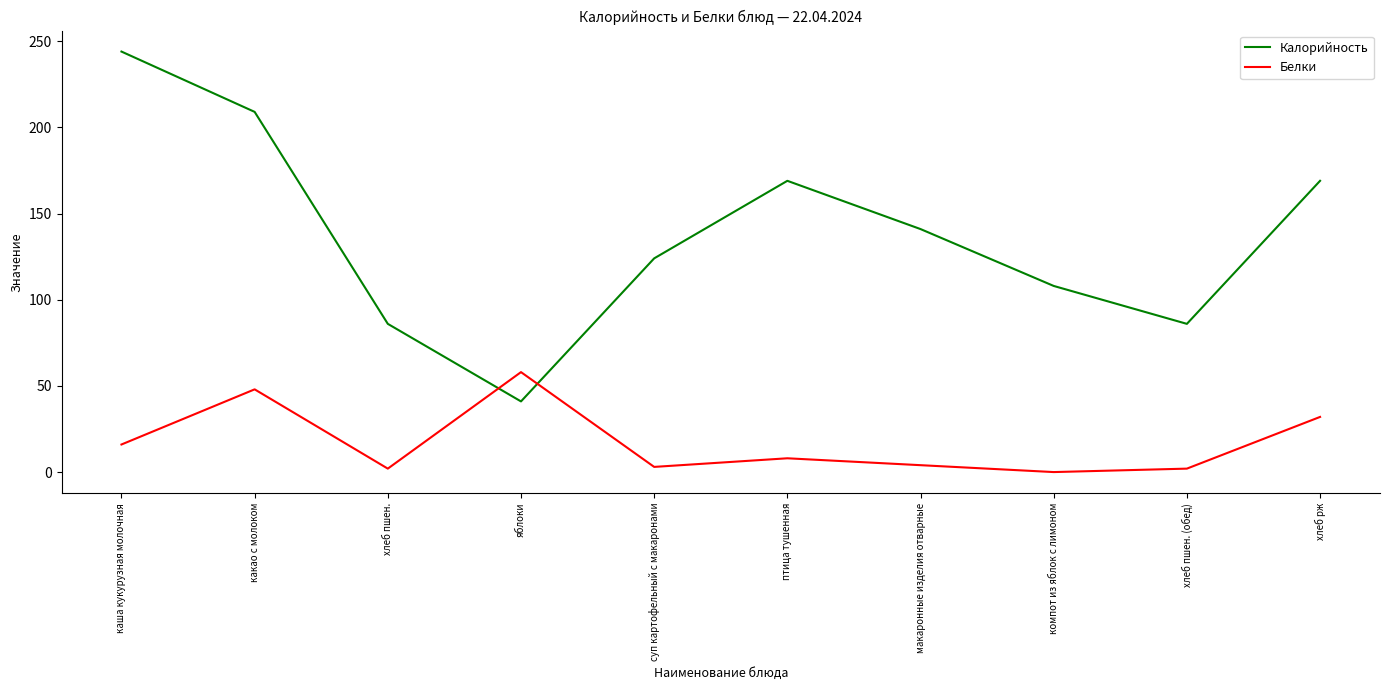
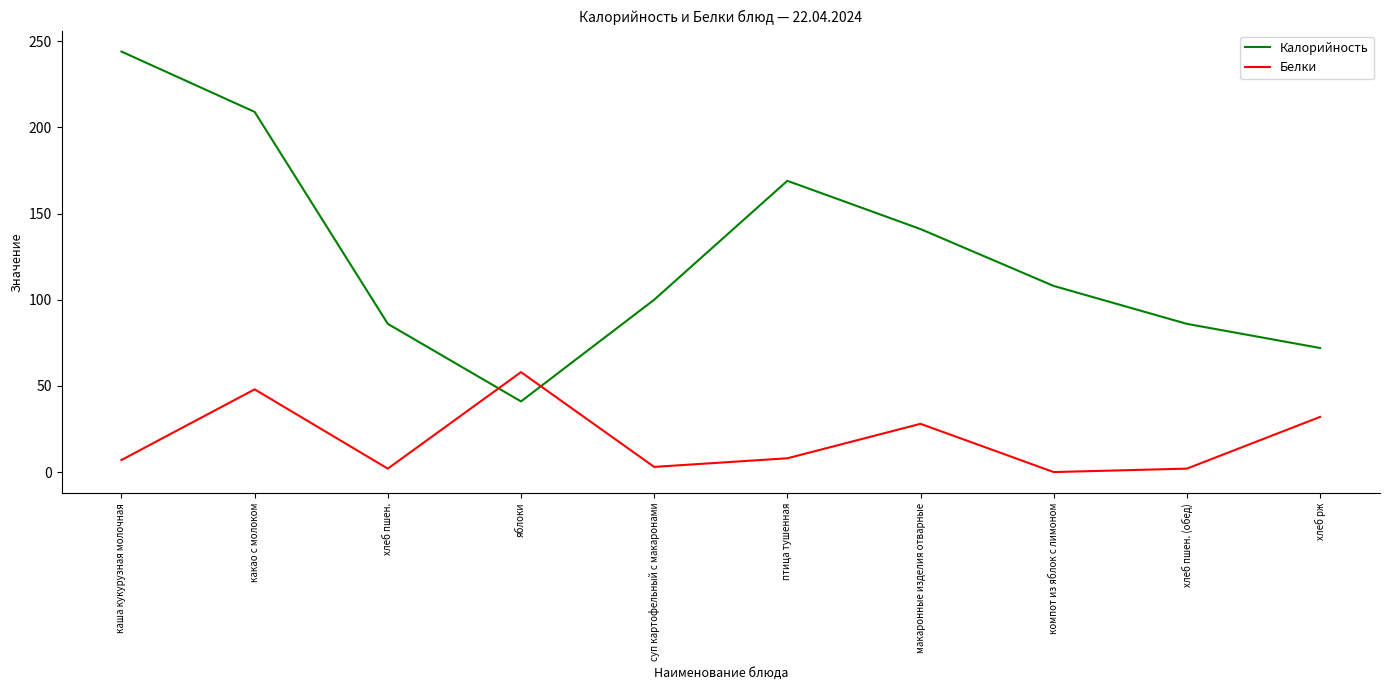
  {
    "Калорийность": {
      "каша кукурузная молочная": 244,
      "какао с молоком": 209,
      "хлеб пшен.": 86,
      "яблоки": 41,
-     "суп картофельный с макаронами": 124,
+     "суп картофельный с макаронами": 100,
      "птица тушенная": 169,
      "макаронные изделия отварные": 141,
      "компот из яблок с лимоном": 108,
      "хлеб пшен. (обед)": 86,
-     "хлеб рж": 169
+     "хлеб рж": 72
    },
    "Белки": {
-     "каша кукурузная молочная": 16,
+     "каша кукурузная молочная": 7,
      "какао с молоком": 48,
      "хлеб пшен.": 2,
      "яблоки": 58,
      "суп картофельный с макаронами": 3,
      "птица тушенная": 8,
-     "макаронные изделия отварные": 4,
+     "макаронные изделия отварные": 28,
      "компот из яблок с лимоном": 0,
      "хлеб пшен. (обед)": 2,
      "хлеб рж": 32
    }
  }
